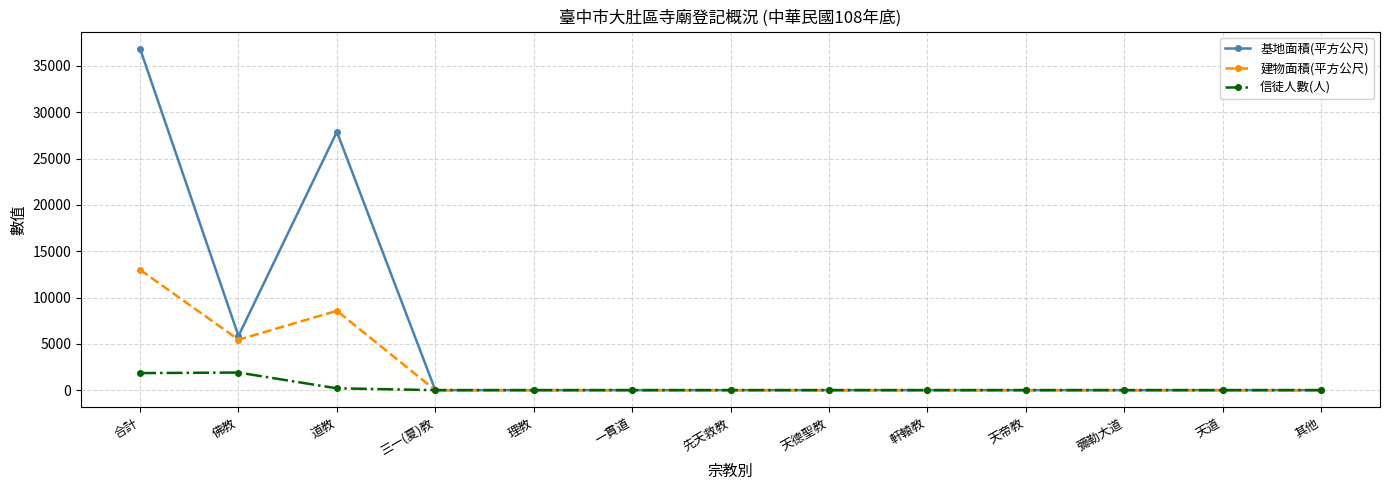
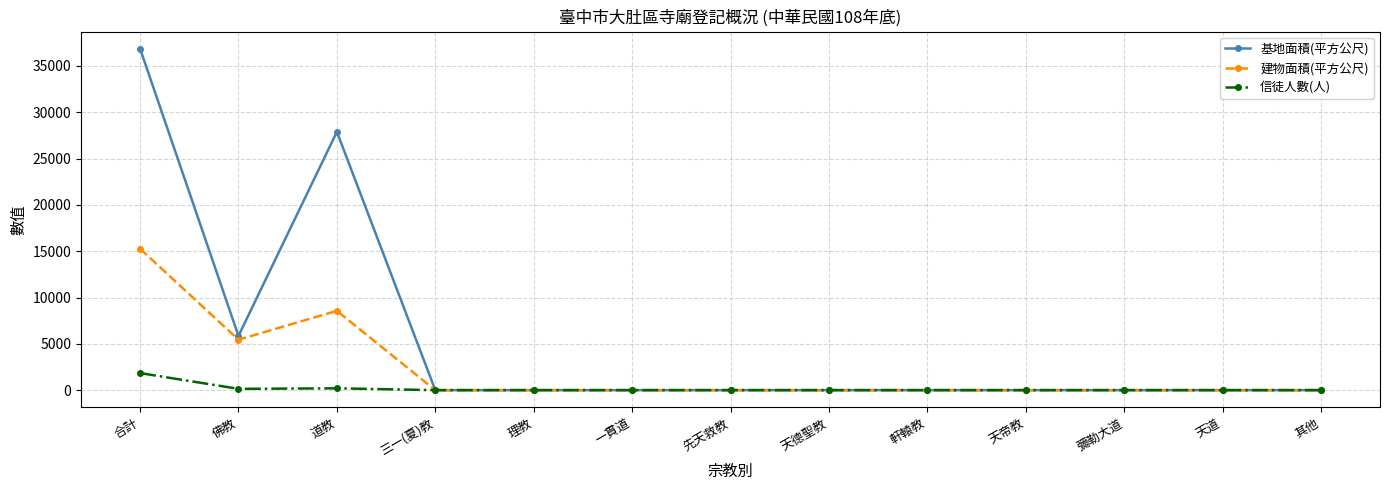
  {
    "基地面積(平方公尺)": {
      "合計": 37000,
      "佛教": 6000,
      "道教": 28000
    },
    "建物面積(平方公尺)": {
-     "合計": 13000,
+     "合計": 15000,
      "佛教": 5000,
      "道教": 9000
    },
    "信徒人數(人)": {
      "合計": 2000,
-     "佛教": 2000,
+     "佛教": 0,
      "道教": 0
    }
  }
